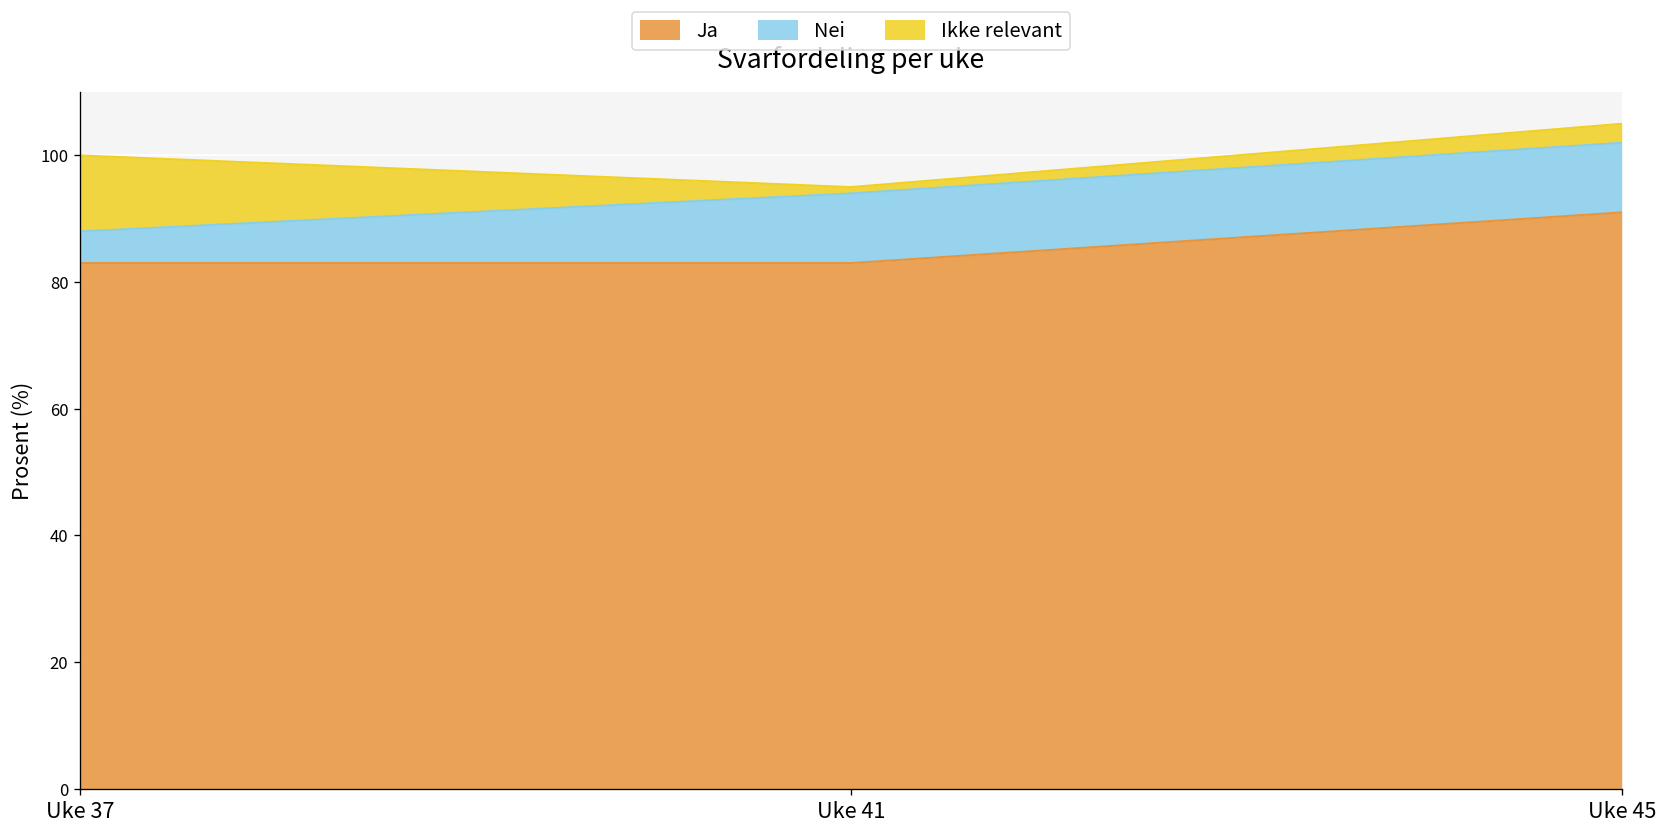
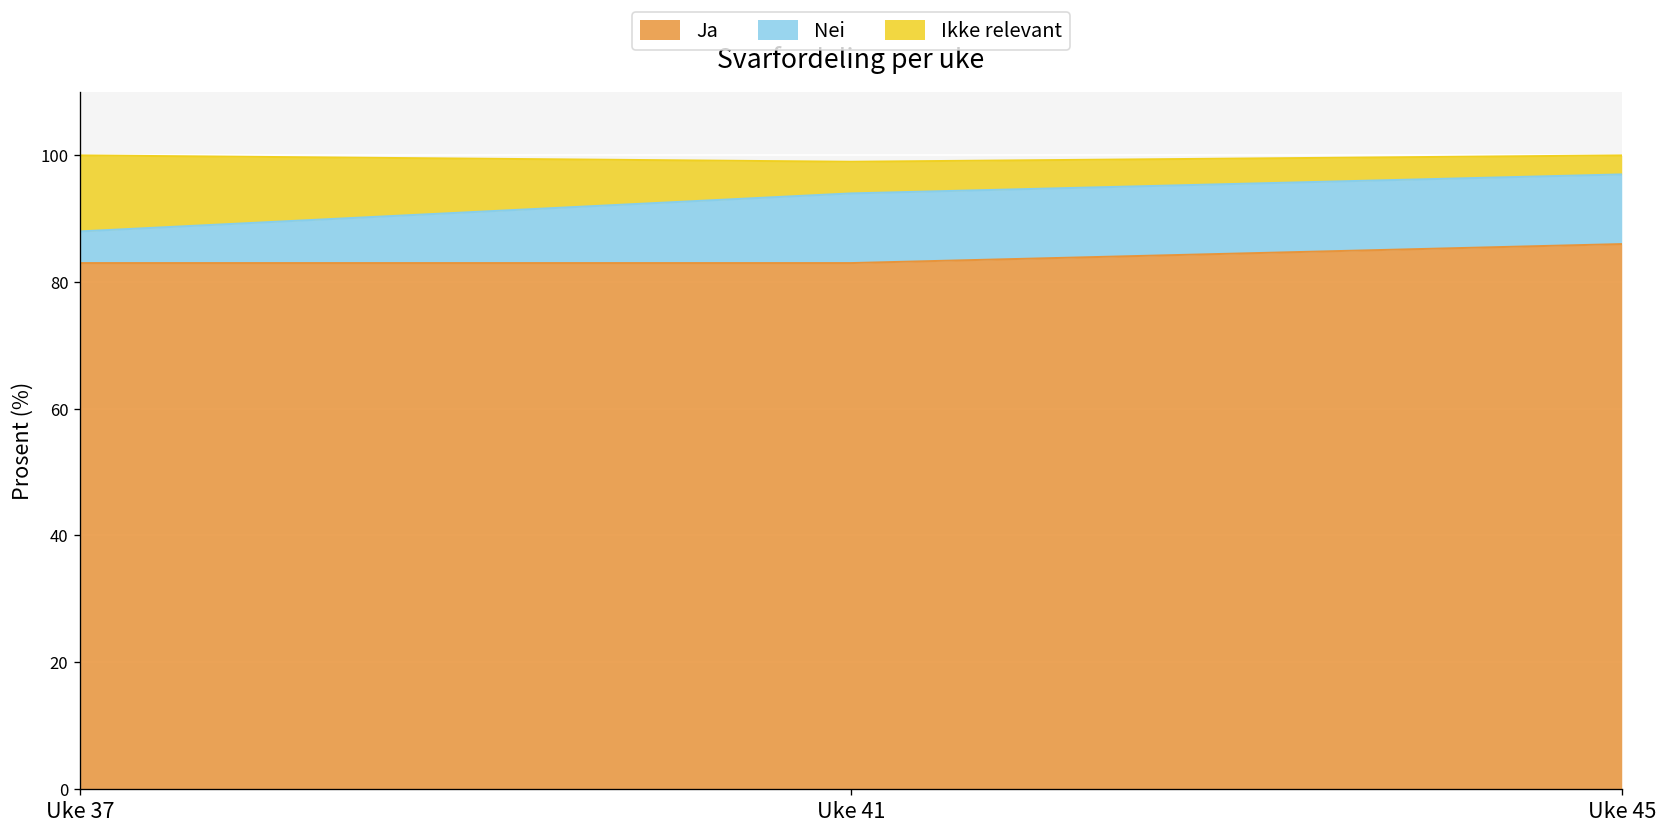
  {
    "Ja": {
      "Uke 37": 83,
      "Uke 41": 83,
-     "Uke 45": 91
+     "Uke 45": 86
    },
    "Nei": {
      "Uke 37": 5,
      "Uke 41": 11,
      "Uke 45": 11
    },
    "Ikke relevant": {
      "Uke 37": 12,
-     "Uke 41": 1,
+     "Uke 41": 5,
      "Uke 45": 3
    }
  }
